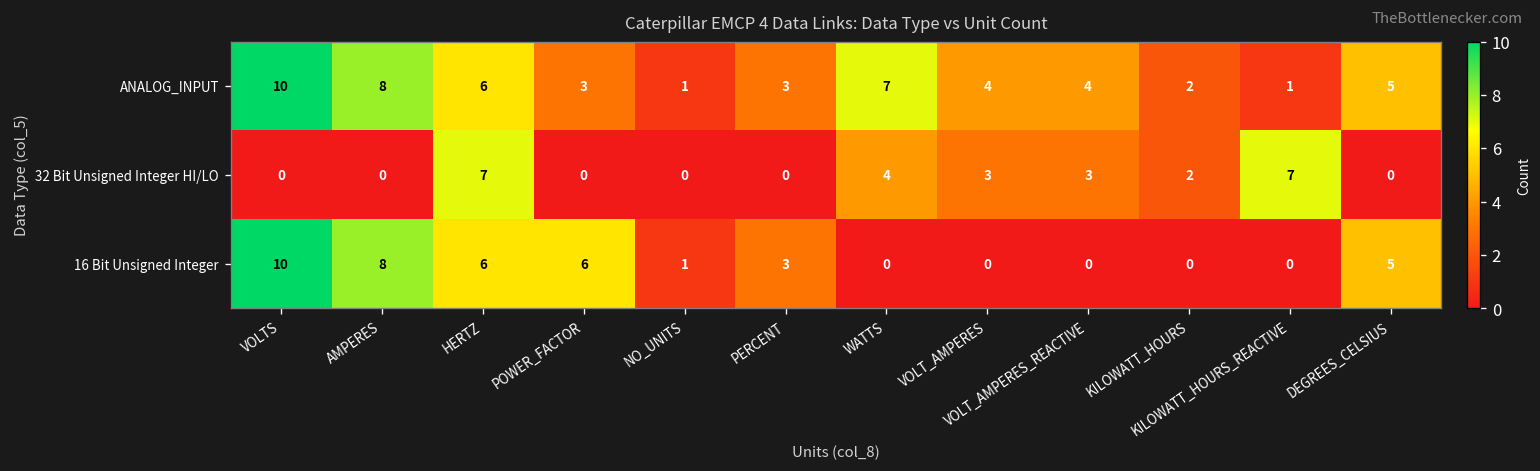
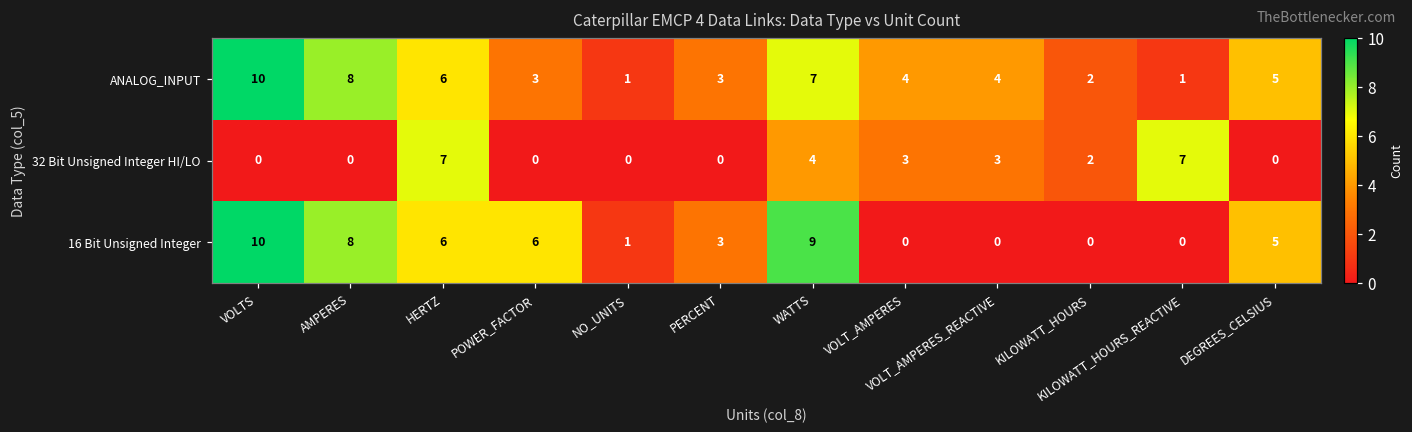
  {
    "ANALOG_INPUT": {
      "VOLTS": 10,
      "AMPERES": 8,
      "HERTZ": 6,
      "POWER_FACTOR": 3,
      "NO_UNITS": 1,
      "PERCENT": 3,
      "WATTS": 7,
      "VOLT_AMPERES": 4,
      "VOLT_AMPERES_REACTIVE": 4,
      "KILOWATT_HOURS": 2,
      "KILOWATT_HOURS_REACTIVE": 1,
      "DEGREES_CELSIUS": 5
    },
    "32 Bit Unsigned Integer HI/LO": {
      "VOLTS": 0,
      "AMPERES": 0,
      "HERTZ": 7,
      "POWER_FACTOR": 0,
      "NO_UNITS": 0,
      "PERCENT": 0,
      "WATTS": 4,
      "VOLT_AMPERES": 3,
      "VOLT_AMPERES_REACTIVE": 3,
      "KILOWATT_HOURS": 2,
      "KILOWATT_HOURS_REACTIVE": 7,
      "DEGREES_CELSIUS": 0
    },
    "16 Bit Unsigned Integer": {
      "VOLTS": 10,
      "AMPERES": 8,
      "HERTZ": 6,
      "POWER_FACTOR": 6,
      "NO_UNITS": 1,
      "PERCENT": 3,
-     "WATTS": 0,
+     "WATTS": 9,
      "VOLT_AMPERES": 0,
      "VOLT_AMPERES_REACTIVE": 0,
      "KILOWATT_HOURS": 0,
      "KILOWATT_HOURS_REACTIVE": 0,
      "DEGREES_CELSIUS": 5
    }
  }
